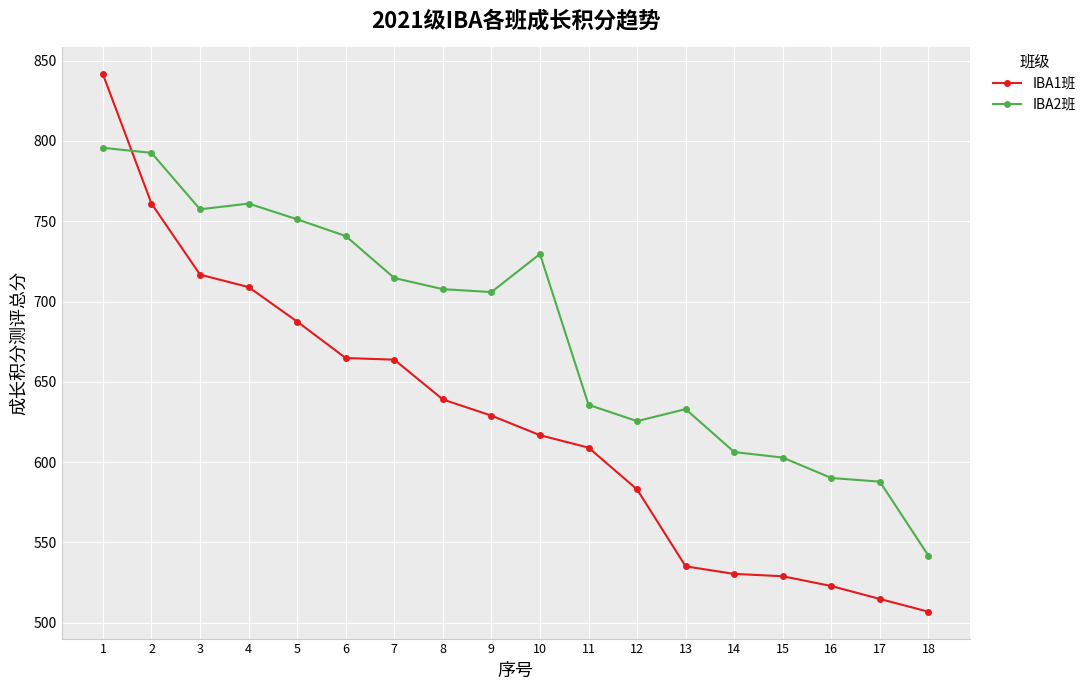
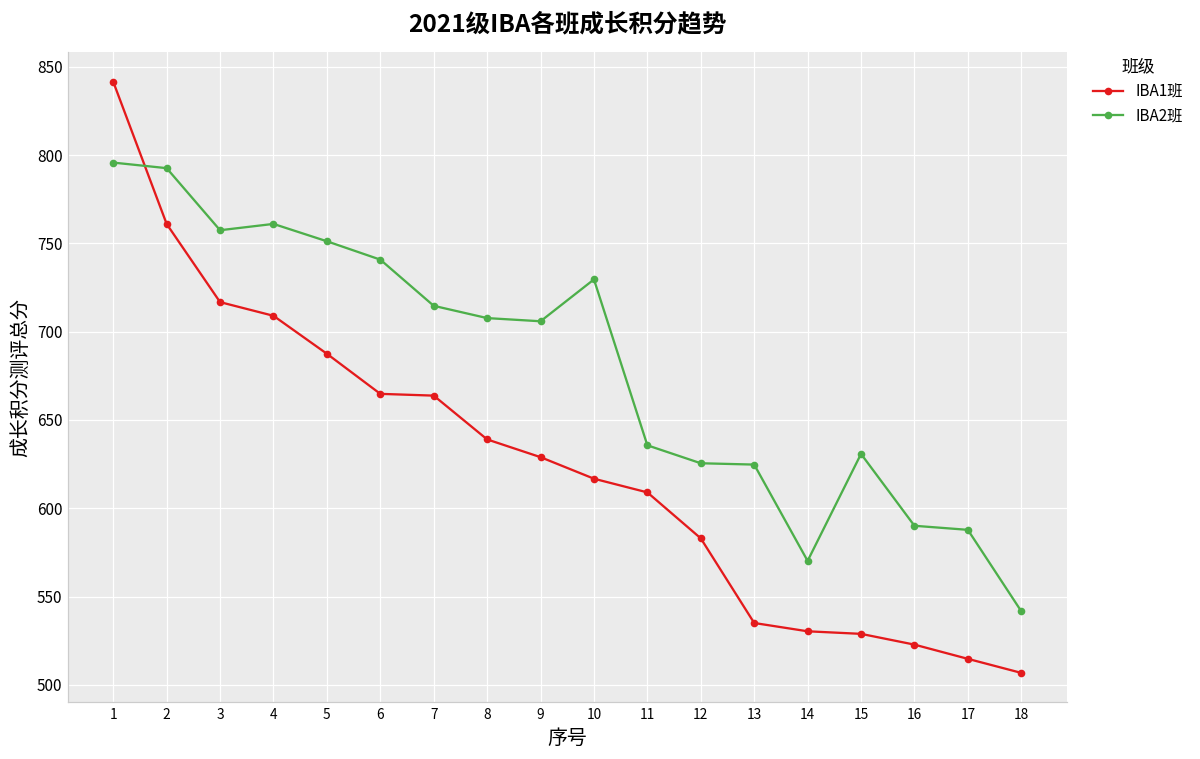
  {
    "IBA1班": {
      "1": 842,
      "2": 761,
      "3": 717,
      "4": 709,
      "5": 688,
      "6": 665,
      "7": 664,
      "8": 639,
      "9": 629,
      "10": 617,
      "11": 609,
      "12": 583,
      "13": 535,
      "14": 530,
      "15": 529,
      "16": 523,
      "17": 515,
      "18": 507
    },
    "IBA2班": {
      "1": 796,
      "2": 793,
      "3": 757,
      "4": 761,
      "5": 751,
      "6": 741,
      "7": 715,
      "8": 708,
      "9": 706,
      "10": 730,
      "11": 636,
      "12": 626,
-     "13": 633,
-     "14": 606,
-     "15": 603,
+     "13": 625,
+     "14": 570,
+     "15": 631,
      "16": 590,
      "17": 588,
      "18": 542
    }
  }
